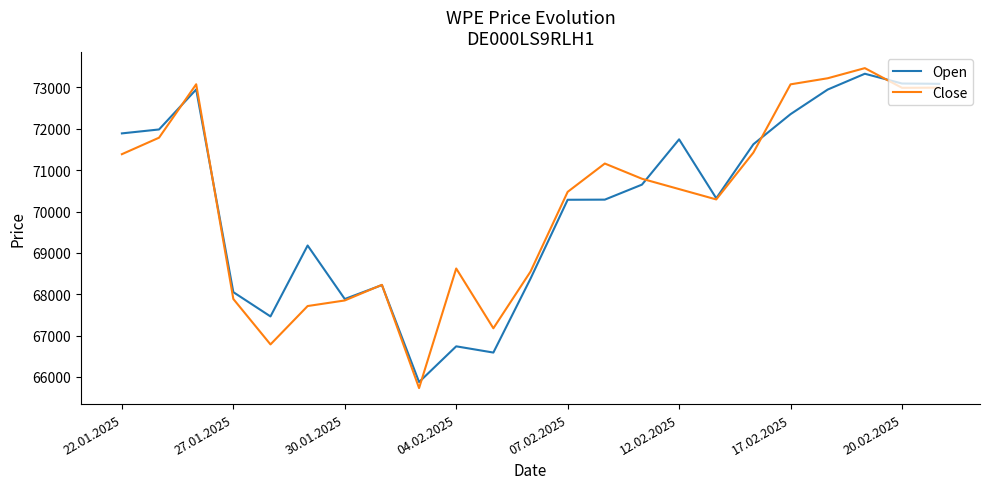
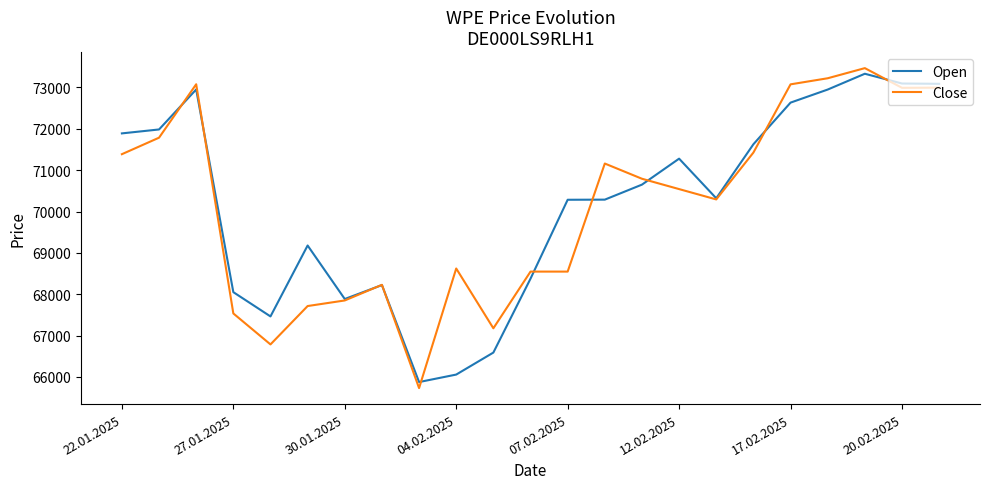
  {
    "Open": {
      "22.01.2025": 71900,
      "27.01.2025": 68100,
-     "04.02.2025": 66700,
+     "04.02.2025": 66100,
      "07.02.2025": 70300,
-     "12.02.2025": 71700,
-     "17.02.2025": 72400
+     "12.02.2025": 71300,
+     "17.02.2025": 72600
    },
    "Close": {
      "22.01.2025": 71400,
-     "27.01.2025": 67900,
+     "27.01.2025": 67500,
      "04.02.2025": 68600,
-     "07.02.2025": 70500,
+     "07.02.2025": 68500,
      "12.02.2025": 70500,
      "17.02.2025": 73100
    }
  }
